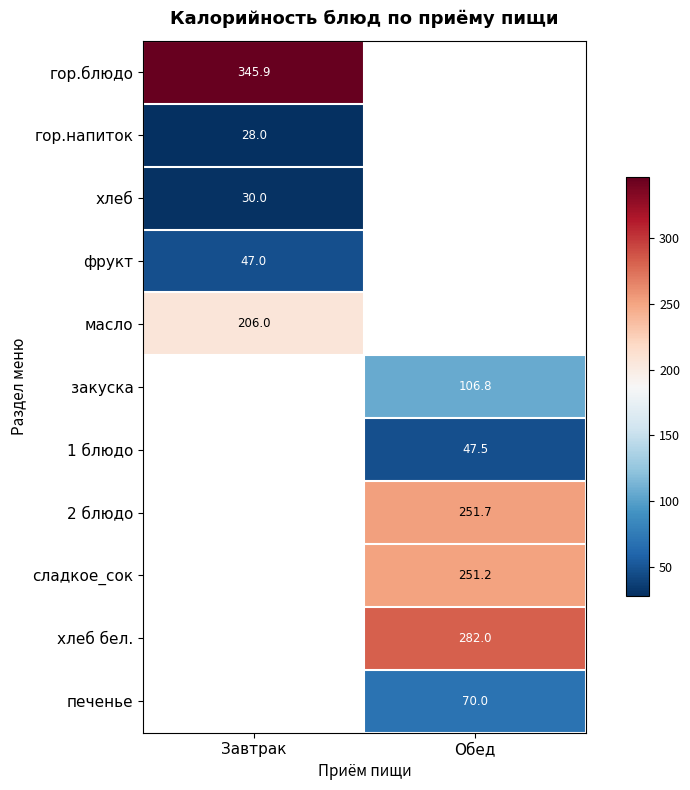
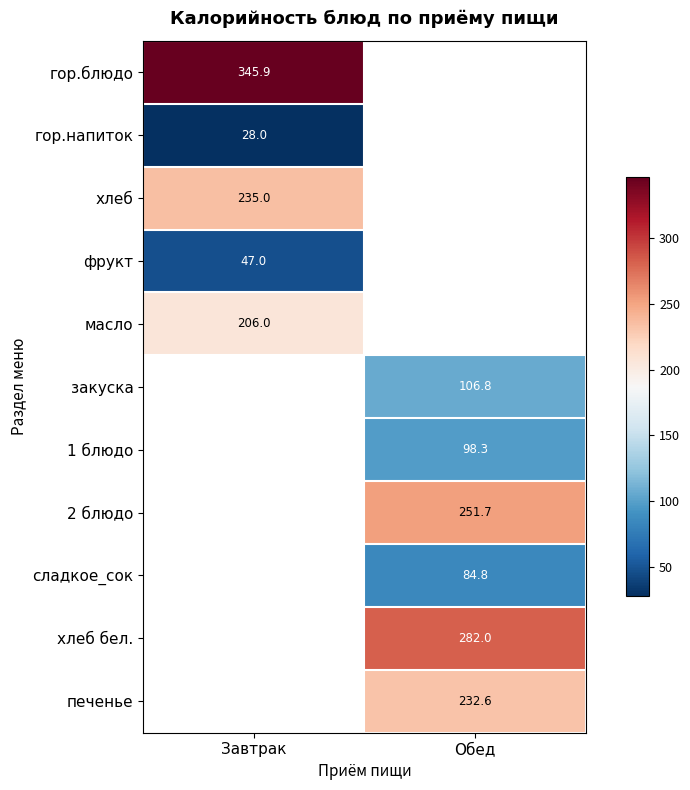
  {
    "гор.блюдо": {
      "Завтрак": 345.9
    },
    "гор.напиток": {
      "Завтрак": 28.0
    },
    "хлеб": {
-     "Завтрак": 30.0
+     "Завтрак": 235.0
    },
    "фрукт": {
      "Завтрак": 47.0
    },
    "масло": {
      "Завтрак": 206.0
    },
    "закуска": {
      "Обед": 106.8
    },
    "1 блюдо": {
-     "Обед": 47.5
+     "Обед": 98.3
    },
    "2 блюдо": {
      "Обед": 251.7
    },
    "сладкое_сок": {
-     "Обед": 251.2
+     "Обед": 84.8
    },
    "хлеб бел.": {
      "Обед": 282.0
    },
    "печенье": {
-     "Обед": 70.0
+     "Обед": 232.6
    }
  }
